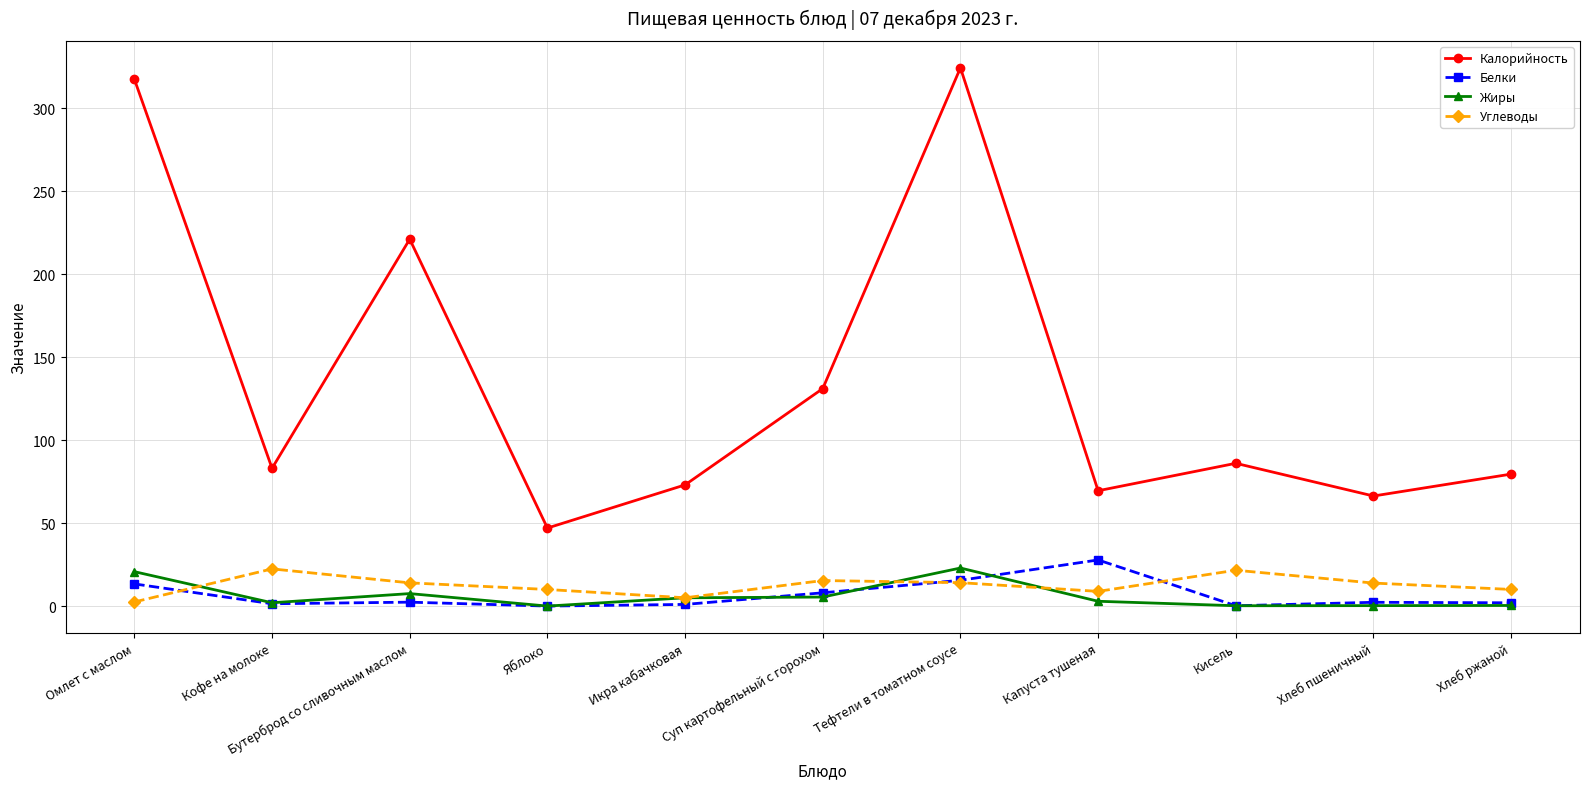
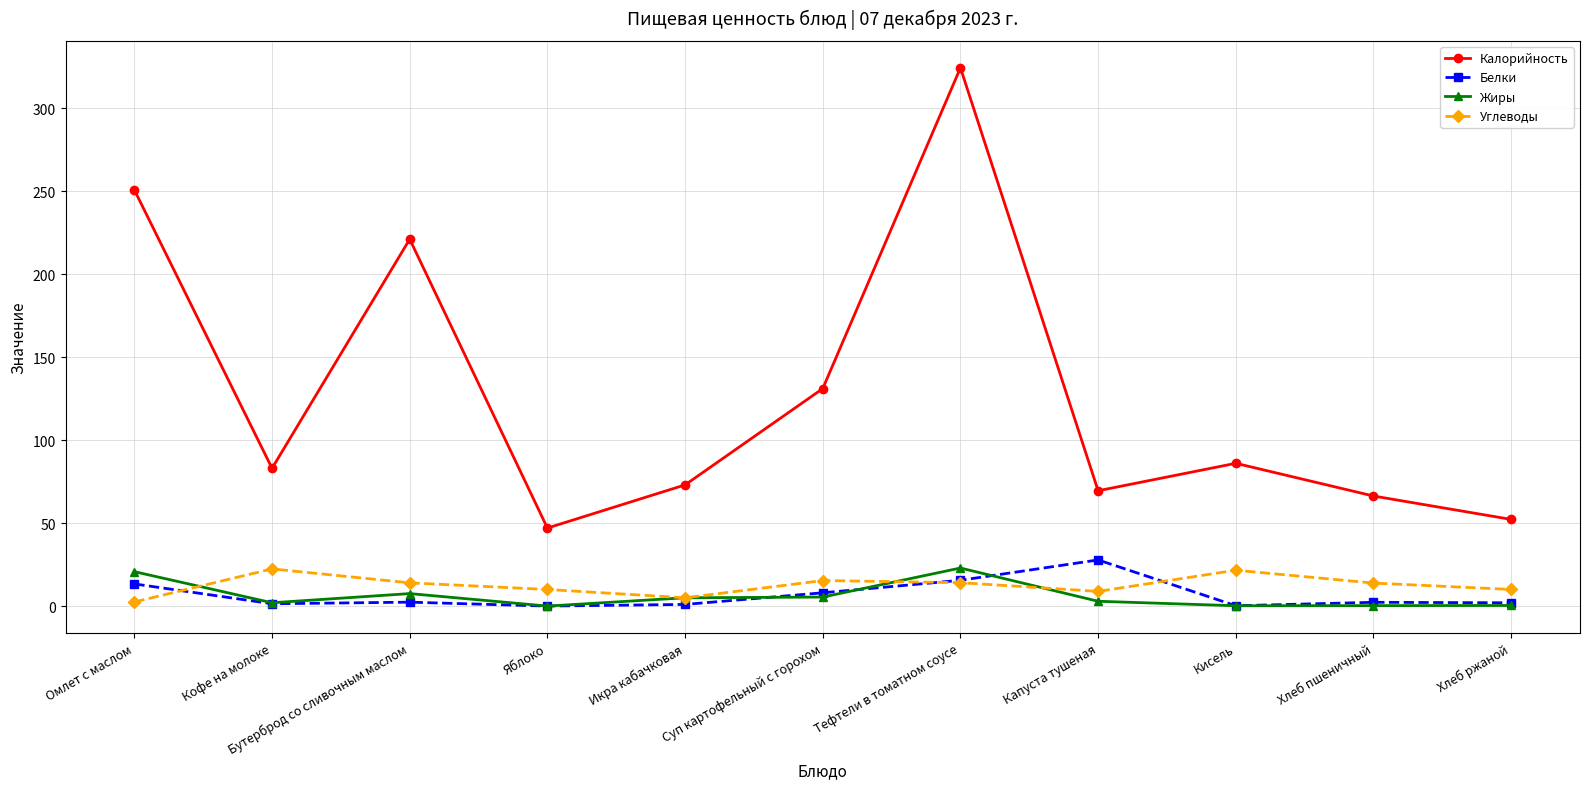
  {
    "Калорийность": {
-     "Омлет с маслом": 317,
+     "Омлет с маслом": 251,
      "Кофе на молоке": 83,
      "Бутерброд со сливочным маслом": 221,
      "Яблоко": 47,
      "Икра кабачковая": 73,
      "Суп картофельный с горохом": 131,
      "Тефтели в томатном соусе": 324,
      "Капуста тушеная": 69,
      "Кисель": 86,
      "Хлеб пшеничный": 66,
-     "Хлеб ржаной": 80
+     "Хлеб ржаной": 52
    },
    "Белки": {
      "Омлет с маслом": 13,
      "Бутерброд со сливочным маслом": 2,
      "Икра кабачковая": 1,
      "Суп картофельный с горохом": 8,
      "Капуста тушеная": 28,
      "Хлеб пшеничный": 2,
      "Хлеб ржаной": 2
    },
    "Жиры": {
      "Омлет с маслом": 21,
      "Бутерброд со сливочным маслом": 8,
      "Суп картофельный с горохом": 5,
      "Тефтели в томатном соусе": 23,
      "Капуста тушеная": 3,
      "Хлеб пшеничный": 0,
      "Хлеб ржаной": 0
    },
    "Углеводы": {
      "Омлет с маслом": 2,
      "Кофе на молоке": 22,
      "Бутерброд со сливочным маслом": 14,
      "Яблоко": 10,
      "Суп картофельный с горохом": 15,
      "Капуста тушеная": 9,
      "Кисель": 22,
      "Хлеб пшеничный": 14,
      "Хлеб ржаной": 10
    }
  }
